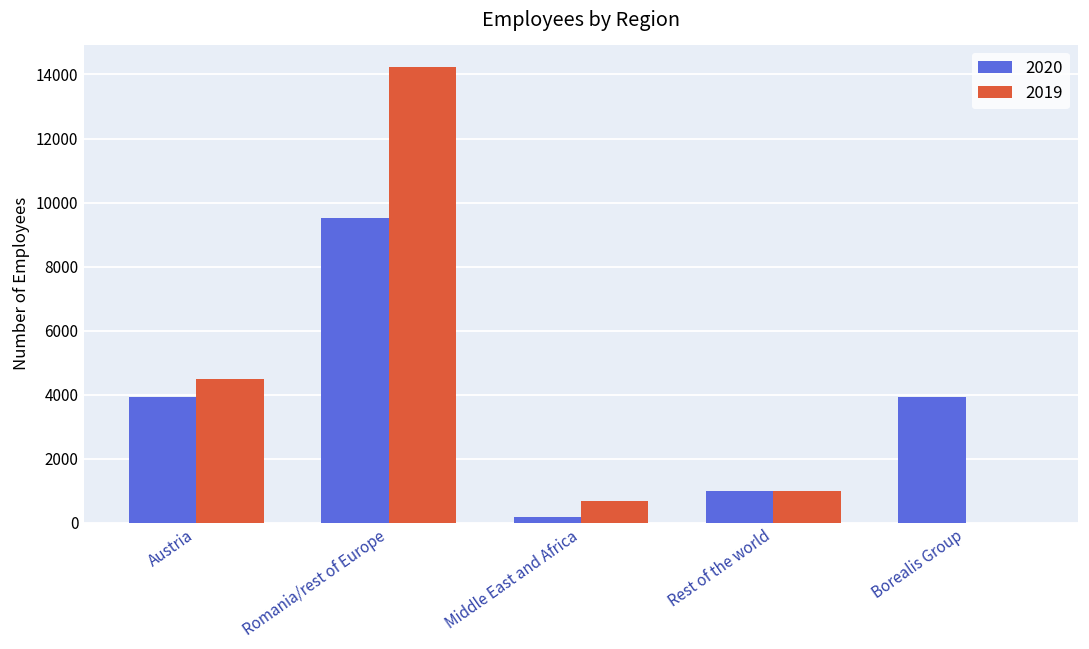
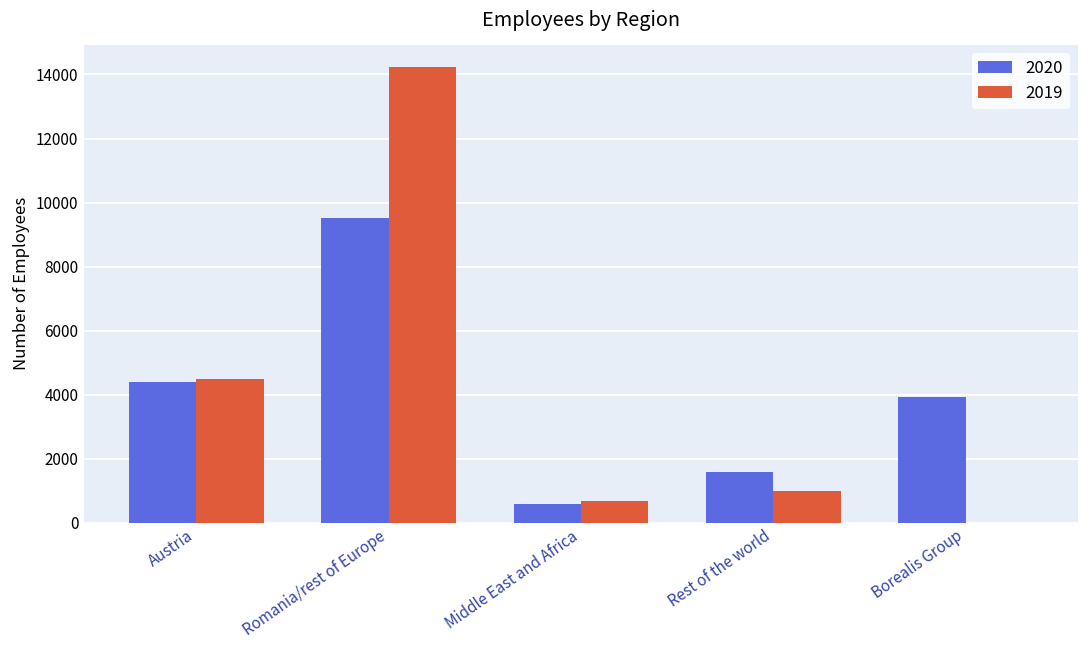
  {
    "2020": {
-     "Austria": 3900,
+     "Austria": 4400,
      "Romania/rest of Europe": 9500,
-     "Middle East and Africa": 200,
-     "Rest of the world": 1000,
+     "Middle East and Africa": 600,
+     "Rest of the world": 1600,
      "Borealis Group": 3900
    },
    "2019": {
      "Austria": 4500,
      "Romania/rest of Europe": 14200,
      "Middle East and Africa": 700,
      "Rest of the world": 1000,
      "Borealis Group": 0
    }
  }
